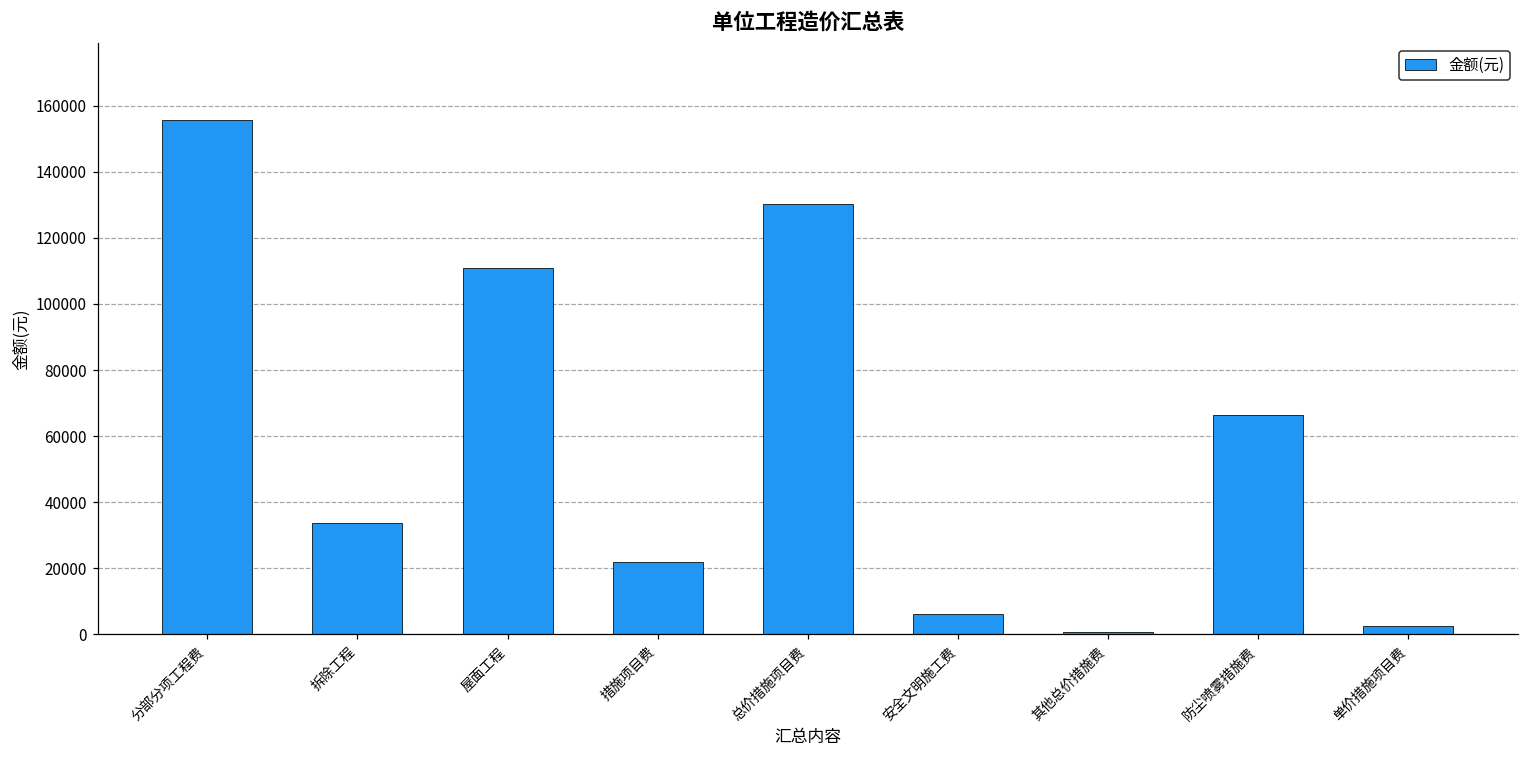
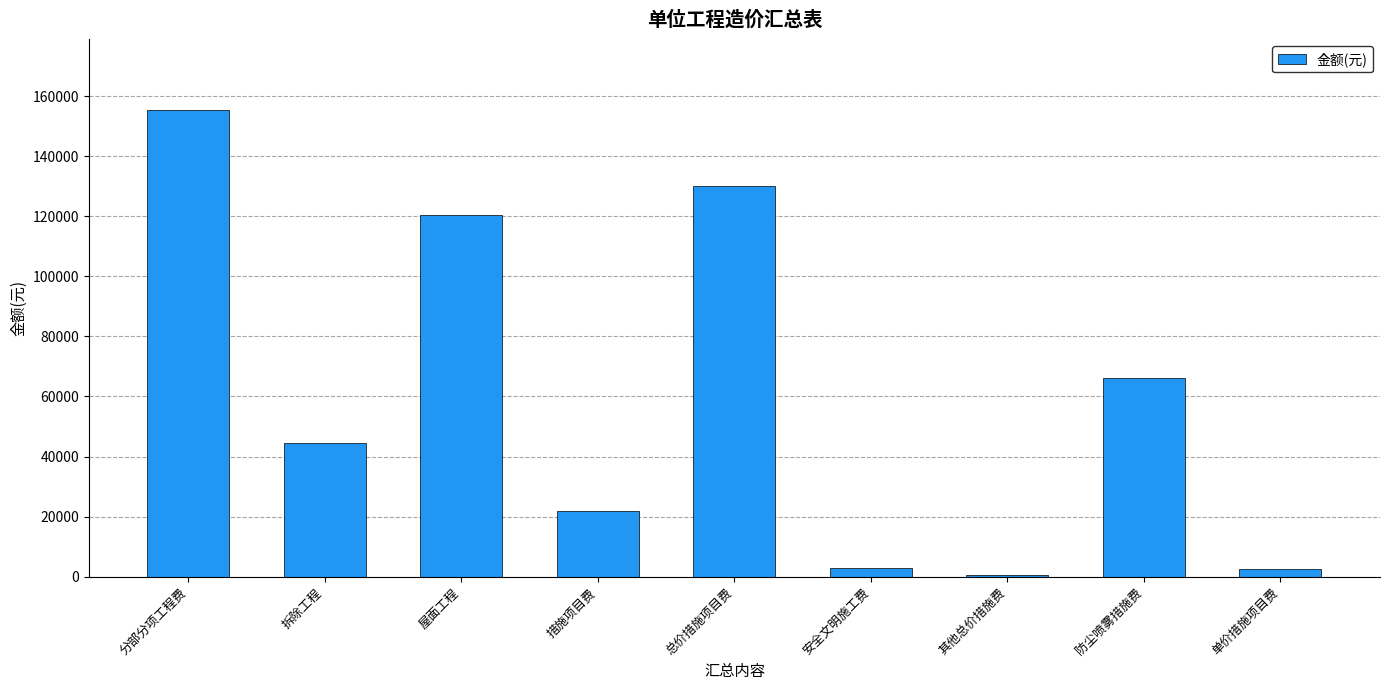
  {
    "分部分项工程费": 156000,
-   "拆除工程": 34000,
-   "屋面工程": 111000,
+   "拆除工程": 45000,
+   "屋面工程": 121000,
    "措施项目费": 22000,
    "总价措施项目费": 130000,
-   "安全文明施工费": 6000,
+   "安全文明施工费": 3000,
    "防尘喷雾措施费": 66000,
    "单价措施项目费": 3000
  }
